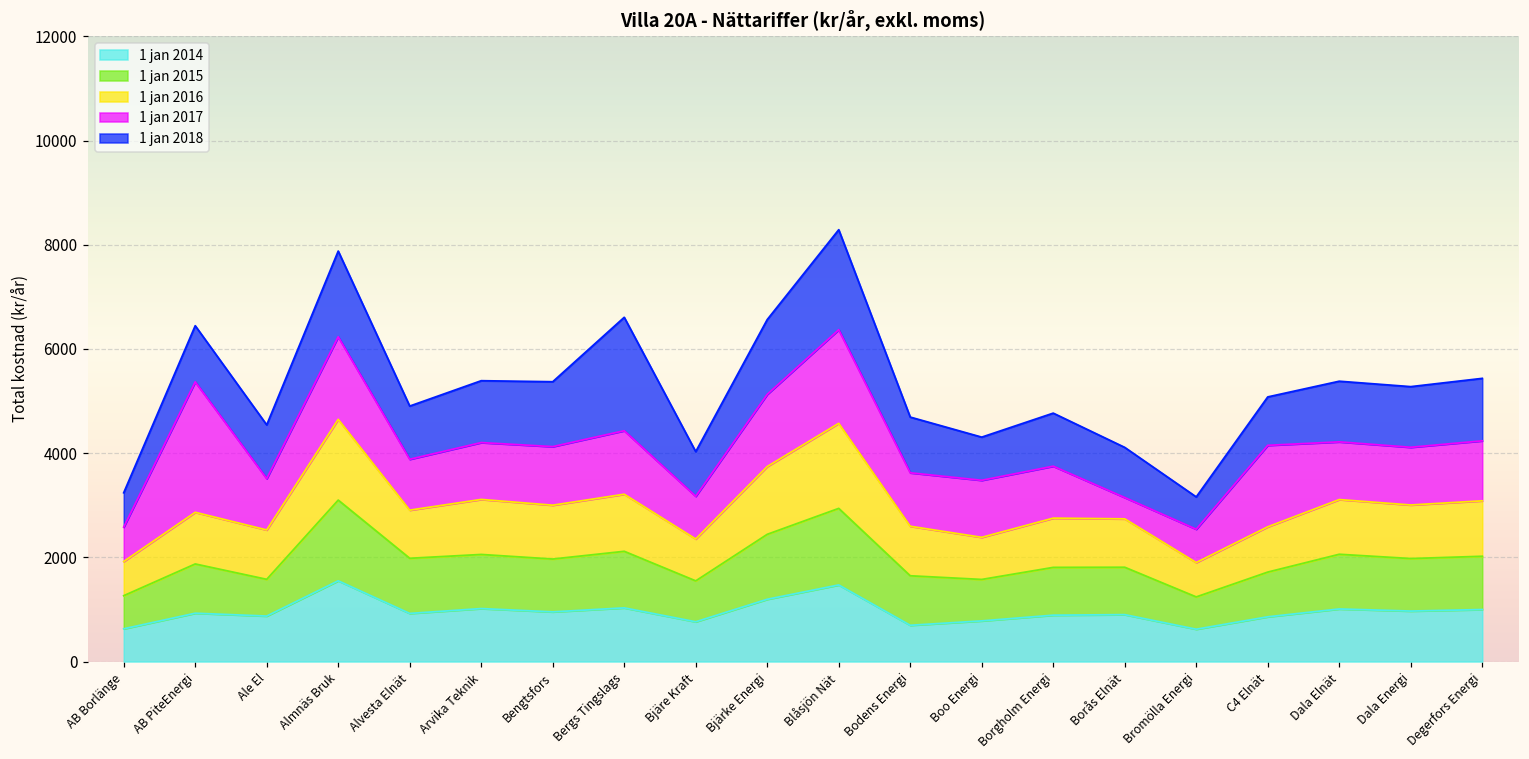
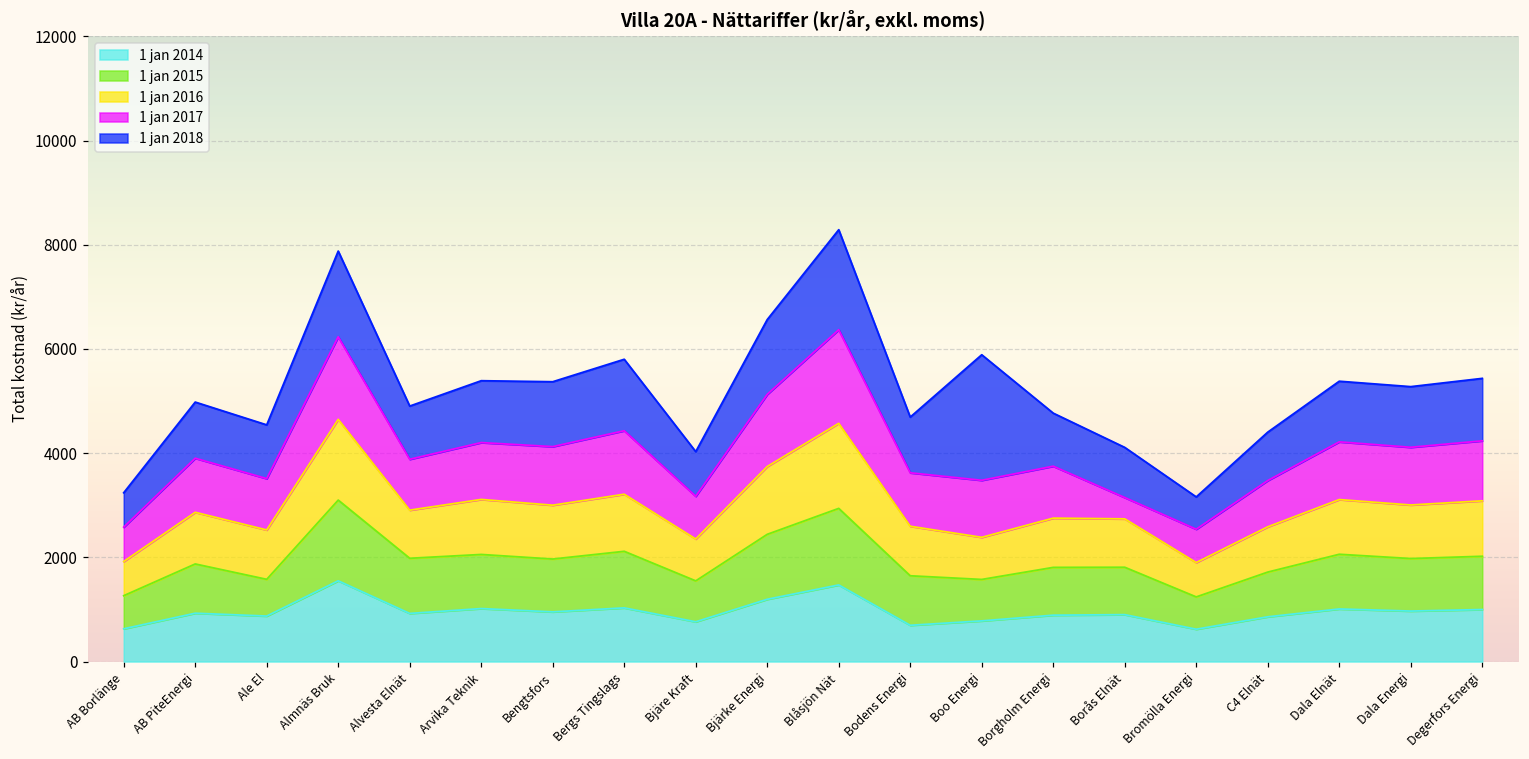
  {
    "1 jan 2014": {
      "AB Borlänge": 600,
      "AB PiteEnergi": 900,
      "Ale El": 900,
      "Almnäs Bruk": 1500,
      "Alvesta Elnät": 900,
      "Arvika Teknik": 1000,
      "Bengtsfors": 1000,
      "Bergs Tingslags": 1000,
      "Bjäre Kraft": 800,
      "Bjärke Energi": 1200,
      "Blåsjön Nät": 1500,
      "Bodens Energi": 700,
      "Boo Energi": 800,
      "Borgholm Energi": 900,
      "Borås Elnät": 900,
      "Bromölla Energi": 600,
      "C4 Elnät": 900,
      "Dala Elnät": 1000,
      "Dala Energi": 1000,
      "Degerfors Energi": 1000
    },
    "1 jan 2015": {
      "AB Borlänge": 600,
      "AB PiteEnergi": 900,
      "Ale El": 700,
      "Almnäs Bruk": 1500,
      "Alvesta Elnät": 1100,
      "Arvika Teknik": 1000,
      "Bengtsfors": 1000,
      "Bergs Tingslags": 1100,
      "Bjäre Kraft": 800,
      "Bjärke Energi": 1200,
      "Blåsjön Nät": 1500,
      "Bodens Energi": 1000,
      "Boo Energi": 800,
      "Borgholm Energi": 900,
      "Borås Elnät": 900,
      "Bromölla Energi": 600,
      "C4 Elnät": 900,
      "Dala Elnät": 1100,
      "Dala Energi": 1000,
      "Degerfors Energi": 1000
    },
    "1 jan 2016": {
      "AB Borlänge": 700,
      "AB PiteEnergi": 1000,
      "Ale El": 900,
      "Almnäs Bruk": 1600,
      "Alvesta Elnät": 900,
      "Arvika Teknik": 1100,
      "Bengtsfors": 1000,
      "Bergs Tingslags": 1100,
      "Bjäre Kraft": 800,
      "Bjärke Energi": 1300,
      "Blåsjön Nät": 1600,
      "Bodens Energi": 1000,
      "Boo Energi": 800,
      "Borgholm Energi": 900,
      "Borås Elnät": 900,
      "Bromölla Energi": 700,
      "C4 Elnät": 900,
      "Dala Elnät": 1100,
      "Dala Energi": 1000,
      "Degerfors Energi": 1100
    },
    "1 jan 2017": {
      "AB Borlänge": 700,
-     "AB PiteEnergi": 2500,
+     "AB PiteEnergi": 1000,
      "Ale El": 1000,
      "Almnäs Bruk": 1600,
      "Alvesta Elnät": 1000,
      "Arvika Teknik": 1100,
      "Bengtsfors": 1100,
      "Bergs Tingslags": 1200,
      "Bjäre Kraft": 800,
      "Bjärke Energi": 1400,
      "Blåsjön Nät": 1800,
      "Bodens Energi": 1000,
      "Boo Energi": 1100,
      "Borgholm Energi": 1000,
      "Borås Elnät": 400,
      "Bromölla Energi": 600,
-     "C4 Elnät": 1600,
+     "C4 Elnät": 900,
      "Dala Elnät": 1100,
      "Dala Energi": 1100,
      "Degerfors Energi": 1200
    },
    "1 jan 2018": {
      "AB Borlänge": 700,
      "AB PiteEnergi": 1100,
      "Ale El": 1000,
      "Almnäs Bruk": 1600,
      "Alvesta Elnät": 1000,
      "Arvika Teknik": 1200,
      "Bengtsfors": 1200,
-     "Bergs Tingslags": 2200,
+     "Bergs Tingslags": 1400,
      "Bjäre Kraft": 900,
      "Bjärke Energi": 1400,
      "Blåsjön Nät": 1900,
      "Bodens Energi": 1100,
-     "Boo Energi": 800,
+     "Boo Energi": 2400,
      "Borgholm Energi": 1000,
      "Borås Elnät": 1000,
      "Bromölla Energi": 600,
      "C4 Elnät": 900,
      "Dala Elnät": 1200,
      "Dala Energi": 1200,
      "Degerfors Energi": 1200
    }
  }
